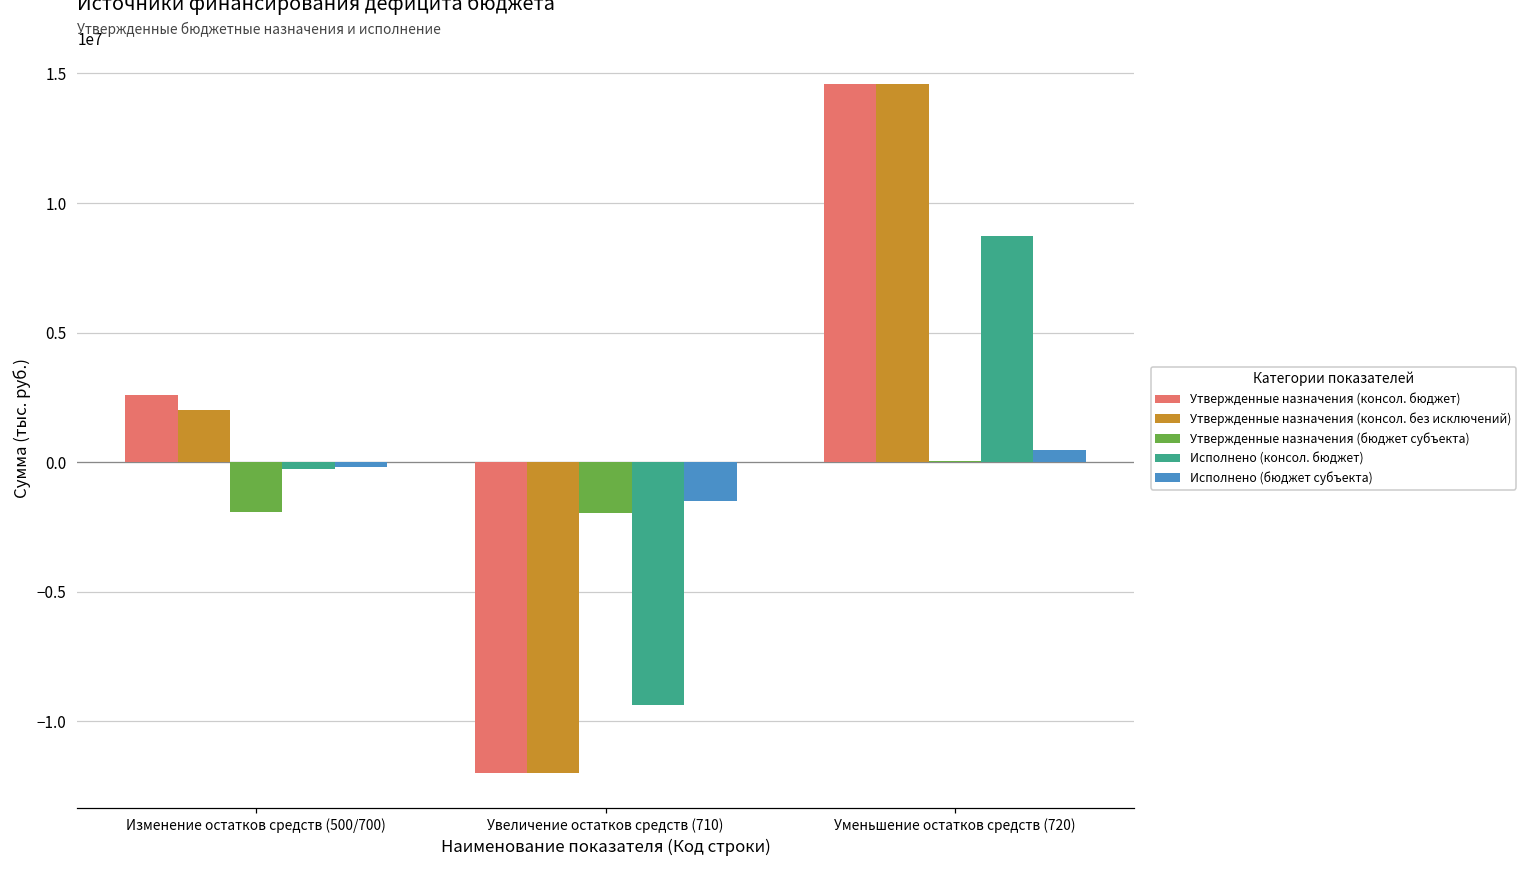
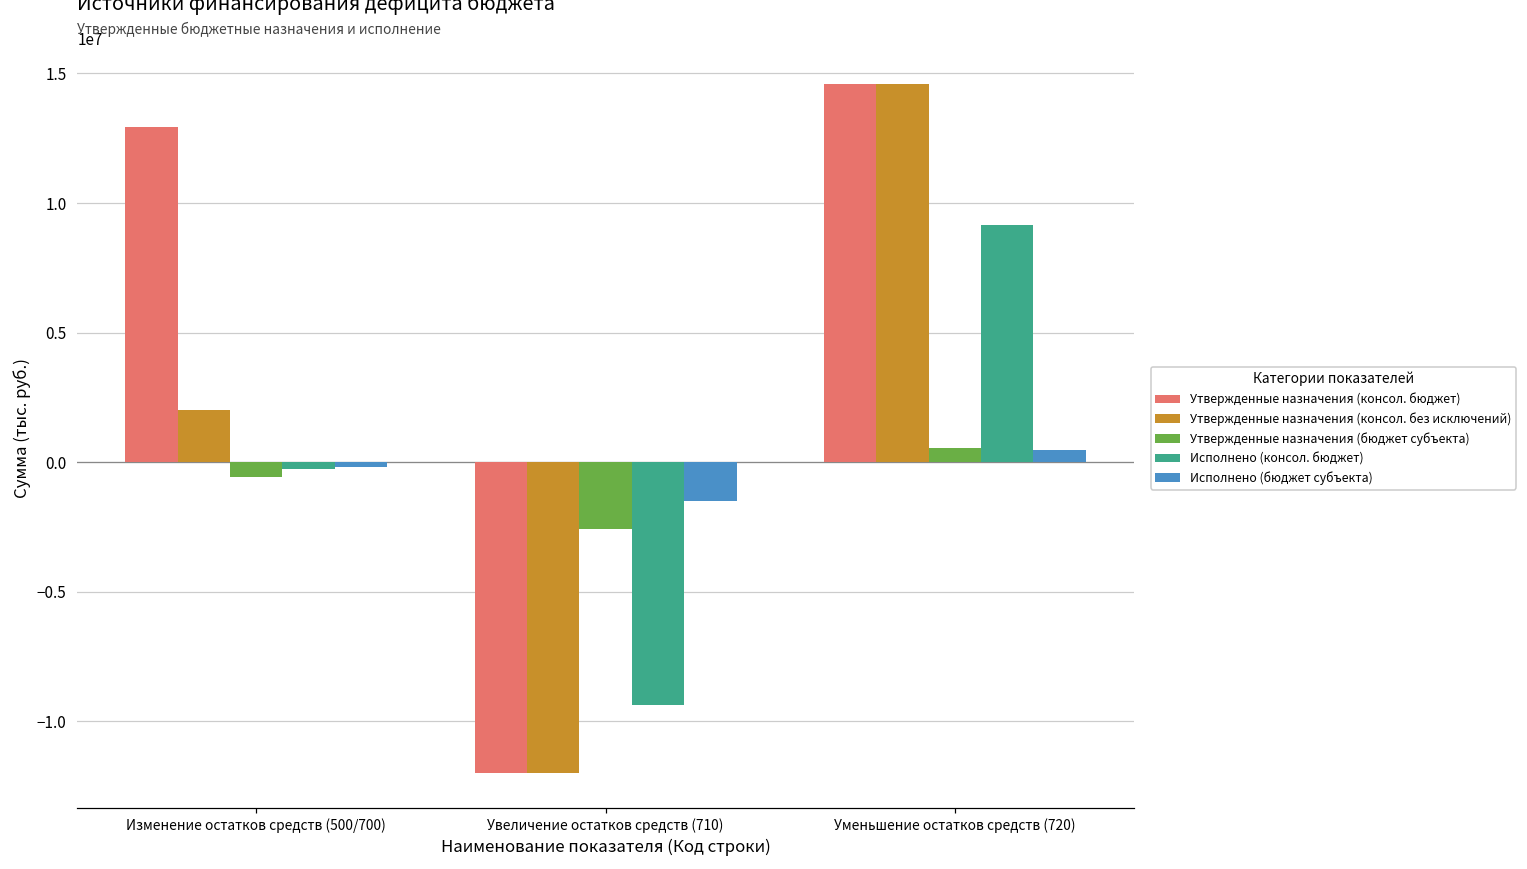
  {
    "Утвержденные назначения (консол. бюджет)": {
-     "Изменение остатков средств (500/700)": 2600000,
+     "Изменение остатков средств (500/700)": 12900000,
      "Увеличение остатков средств (710)": -12000000,
      "Уменьшение остатков средств (720)": 14600000
    },
    "Утвержденные назначения (консол. без исключений)": {
      "Изменение остатков средств (500/700)": 2000000,
      "Увеличение остатков средств (710)": -12000000,
      "Уменьшение остатков средств (720)": 14600000
    },
    "Утвержденные назначения (бюджет субъекта)": {
-     "Изменение остатков средств (500/700)": -1900000,
-     "Увеличение остатков средств (710)": -2000000,
-     "Уменьшение остатков средств (720)": 100000
+     "Изменение остатков средств (500/700)": -600000,
+     "Увеличение остатков средств (710)": -2600000,
+     "Уменьшение остатков средств (720)": 500000
    },
    "Исполнено (консол. бюджет)": {
      "Изменение остатков средств (500/700)": -300000,
      "Увеличение остатков средств (710)": -9400000,
-     "Уменьшение остатков средств (720)": 8700000
+     "Уменьшение остатков средств (720)": 9100000
    },
    "Исполнено (бюджет субъекта)": {
      "Изменение остатков средств (500/700)": -200000,
      "Увеличение остатков средств (710)": -1500000,
      "Уменьшение остатков средств (720)": 500000
    }
  }
